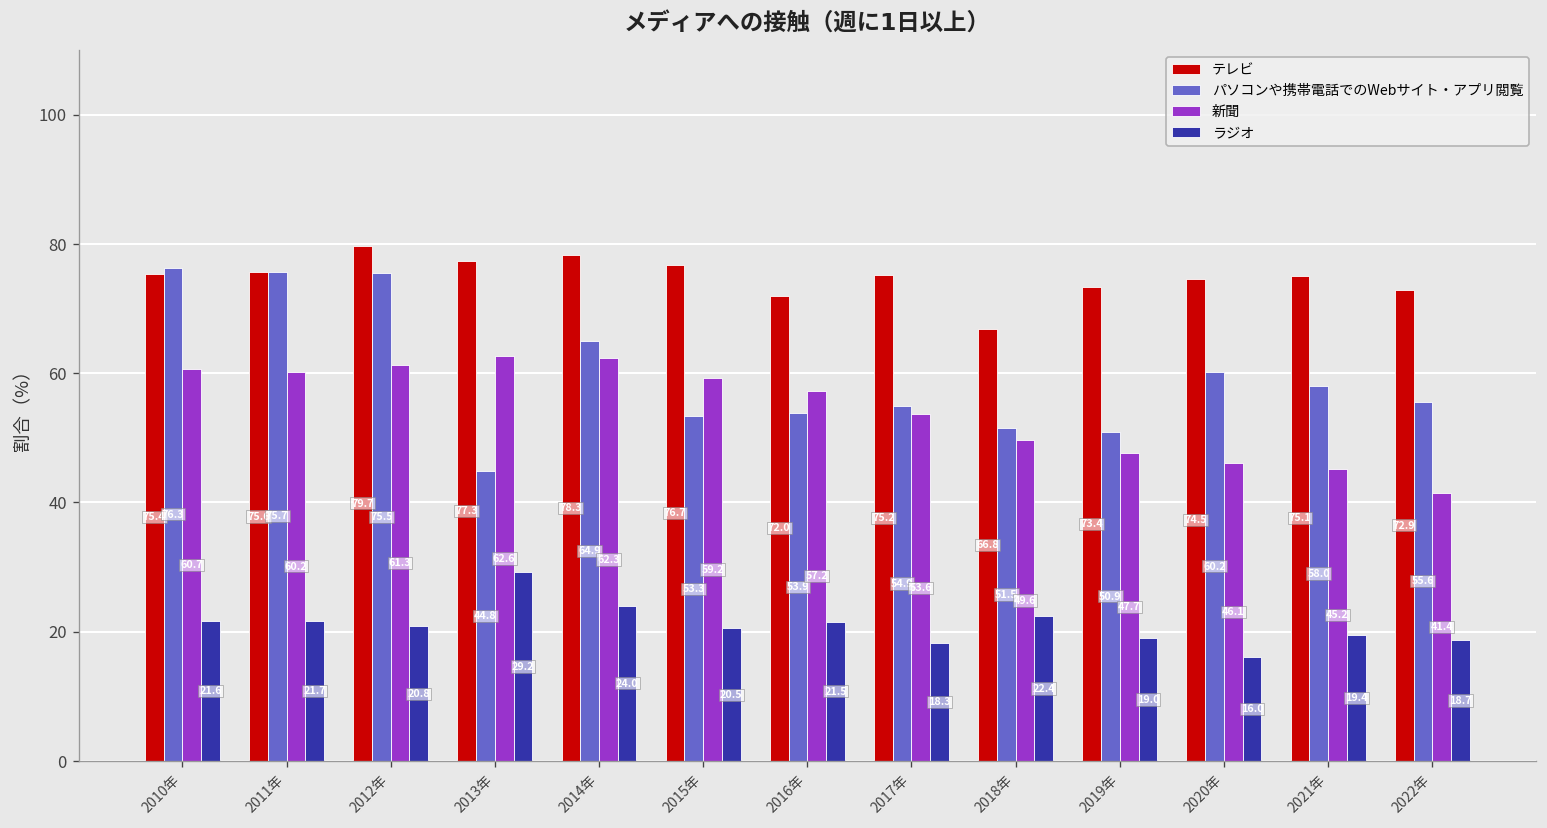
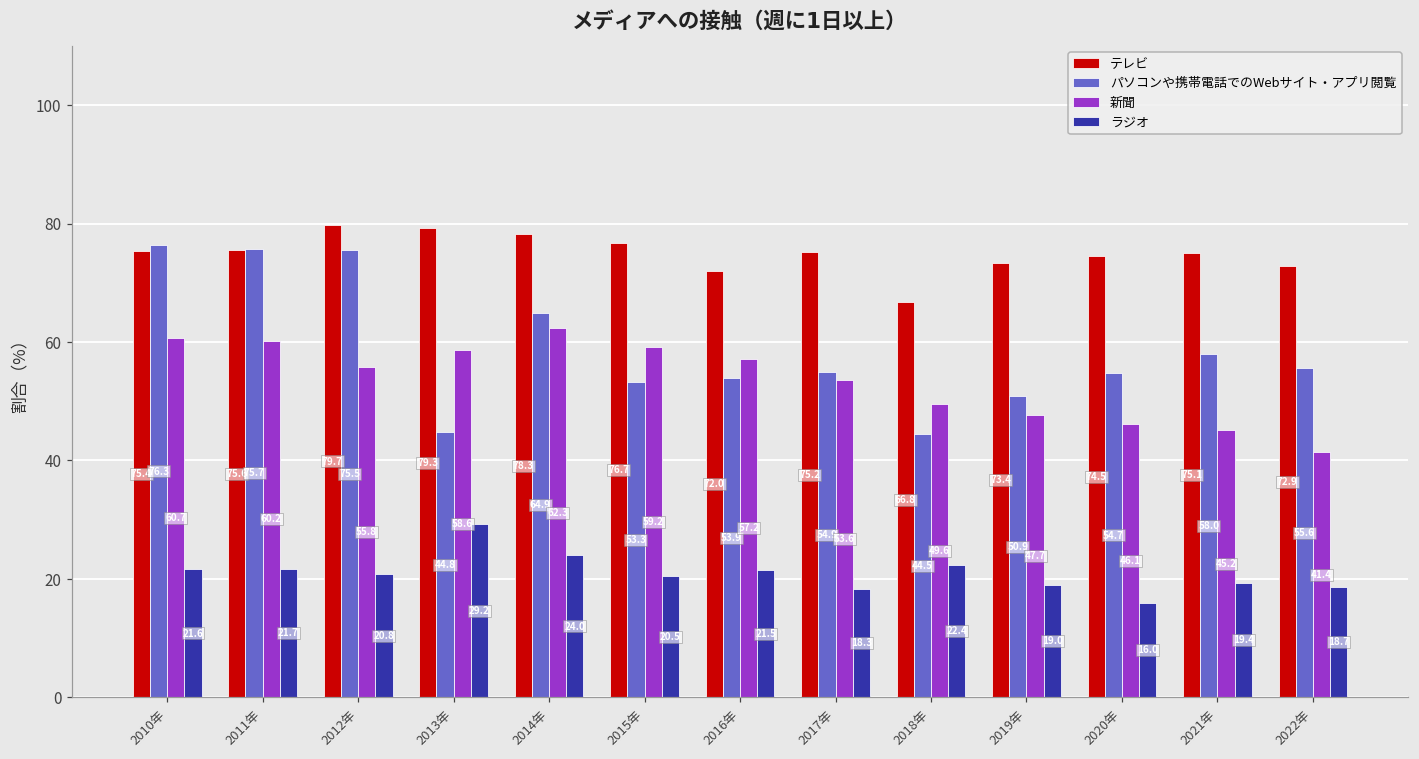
  {
    "テレビ": {
-     "2013年": 77.3
+     "2013年": 79.3
    },
    "パソコンや携帯電話でのWebサイト・アプリ閲覧": {
-     "2018年": 51.5,
-     "2020年": 60.2
+     "2018年": 44.5,
+     "2020年": 54.7
    },
    "新聞": {
-     "2012年": 61.3,
-     "2013年": 62.6
+     "2012年": 55.8,
+     "2013年": 58.6
    }
  }
